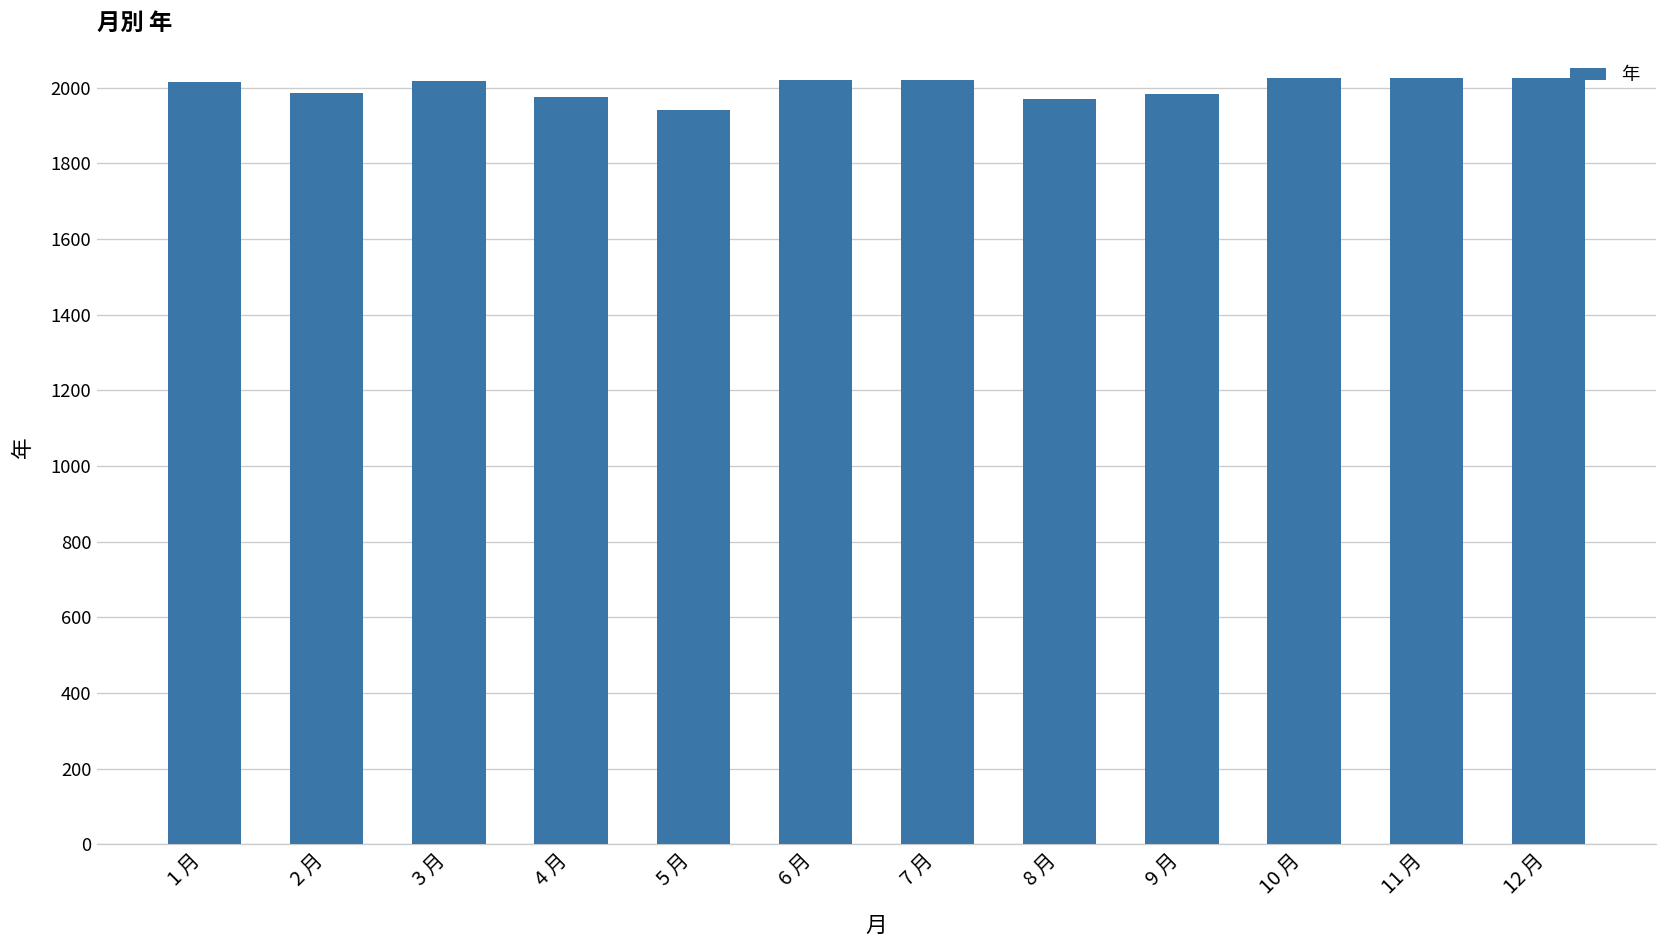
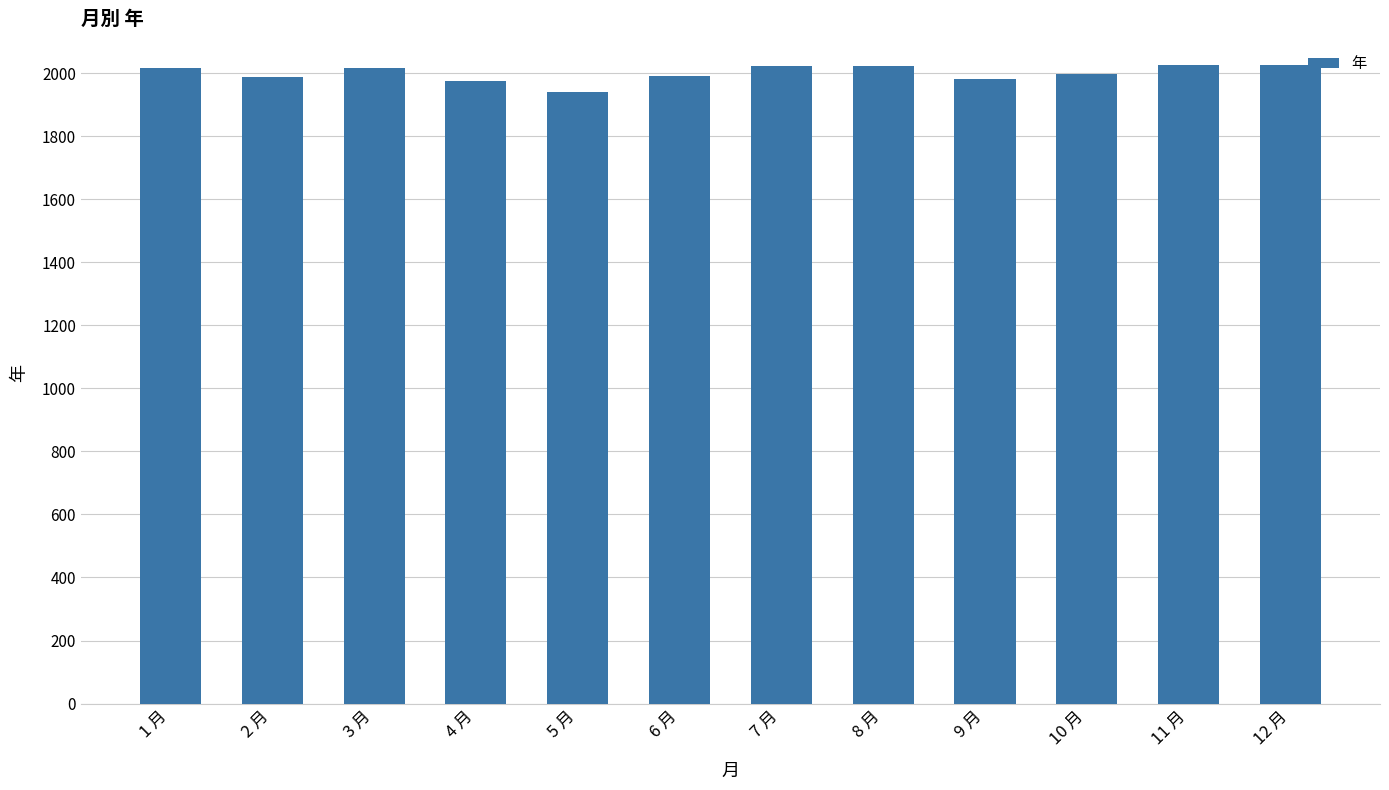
  {
    "1 月": 2020,
    "2 月": 1990,
    "3 月": 2020,
    "4 月": 1980,
    "5 月": 1940,
-   "6 月": 2020,
+   "6 月": 1990,
    "7 月": 2020,
-   "8 月": 1970,
+   "8 月": 2020,
    "9 月": 1980,
-   "10 月": 2030,
+   "10 月": 2000,
    "11 月": 2030,
    "12 月": 2030
  }
